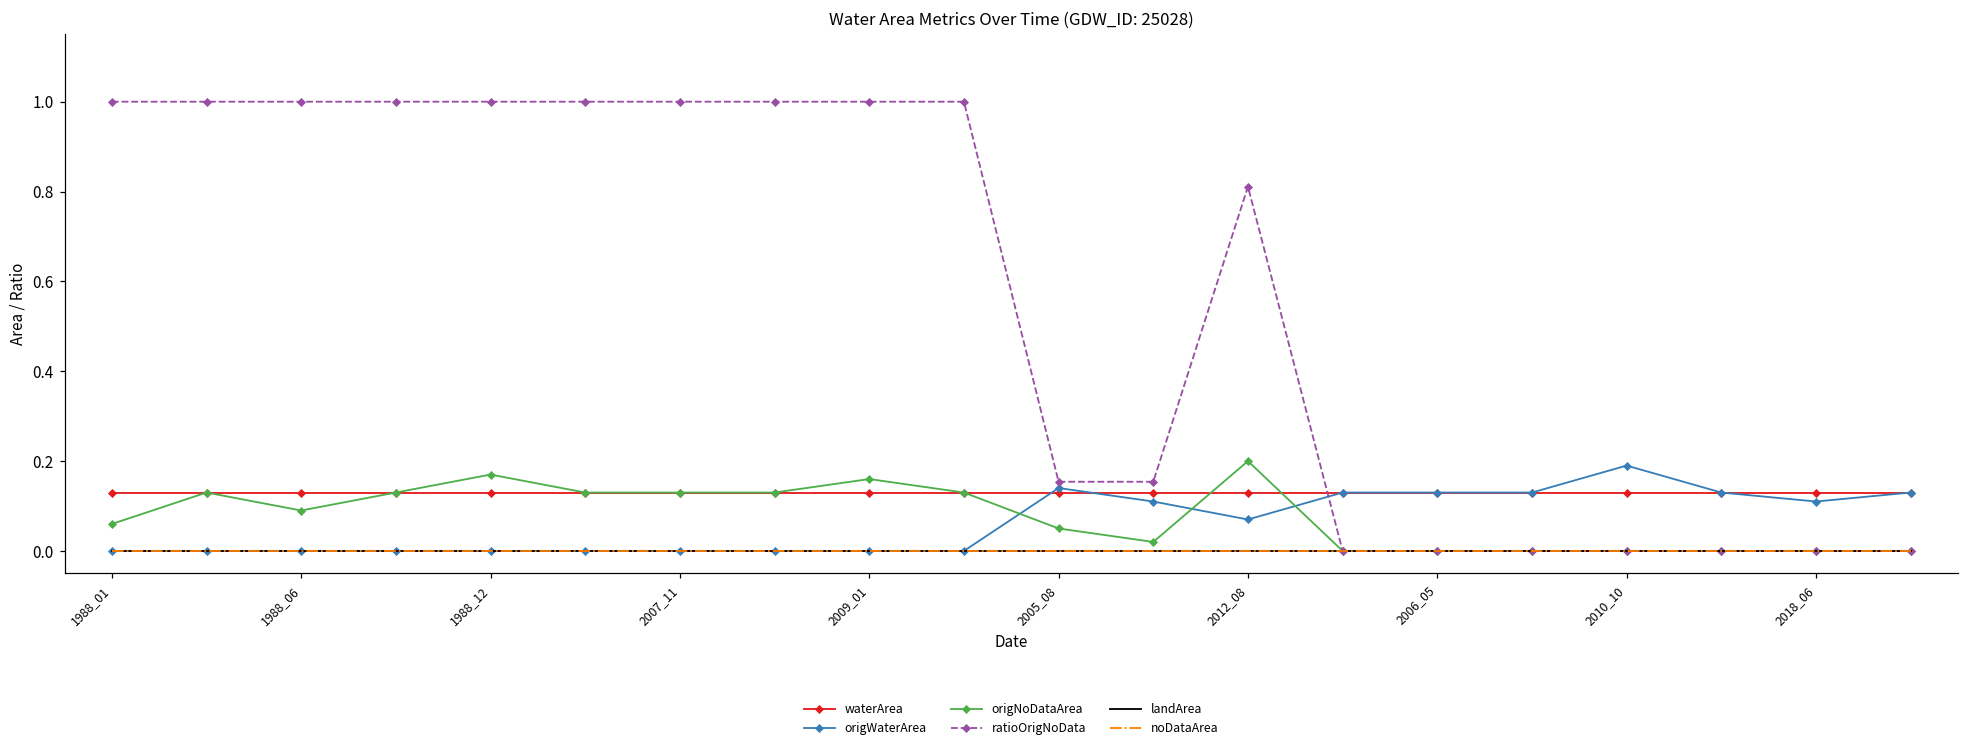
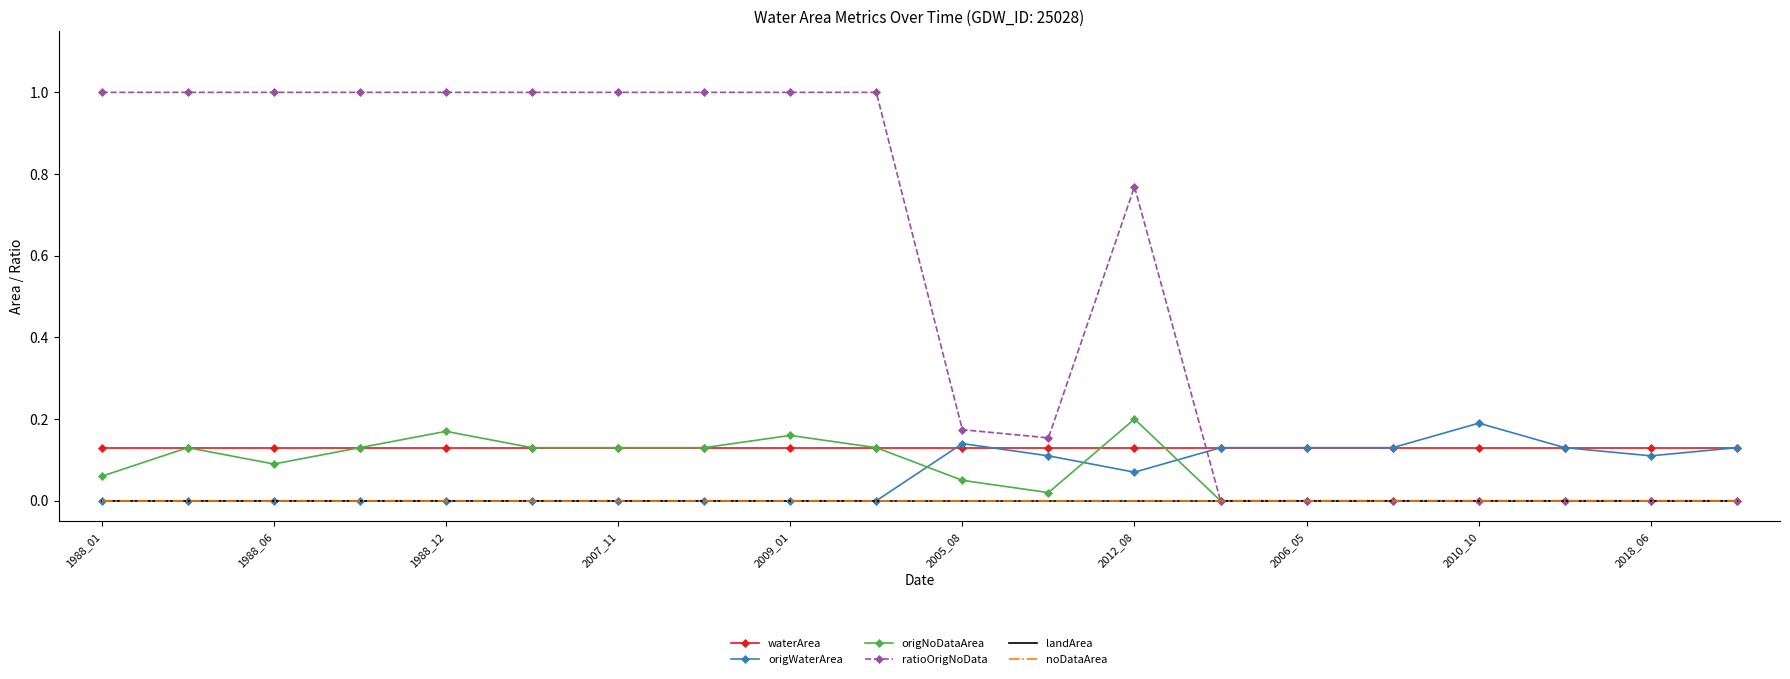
  {
    "waterArea": {
      "1988_01": 0.13,
      "1988_06": 0.13,
      "1988_12": 0.13,
      "2009_01": 0.13,
      "2005_08": 0.13,
      "2012_08": 0.13,
      "2010_10": 0.13,
      "2018_06": 0.13
    },
    "origWaterArea": {
      "2005_08": 0.14,
      "2012_08": 0.07,
      "2010_10": 0.19,
      "2018_06": 0.11
    },
    "origNoDataArea": {
      "1988_01": 0.06,
      "1988_06": 0.09,
      "1988_12": 0.17,
      "2009_01": 0.16,
      "2005_08": 0.05,
      "2012_08": 0.20
    },
    "ratioOrigNoData": {
      "1988_01": 1.00,
      "1988_06": 1.00,
      "1988_12": 1.00,
      "2007_11": 1.00,
      "2009_01": 1.00,
-     "2005_08": 0.15,
-     "2012_08": 0.81
+     "2005_08": 0.17,
+     "2012_08": 0.77
    },
    "noDataArea": {
      "2005_08": 0.00,
      "2012_08": 0.00
    }
  }
